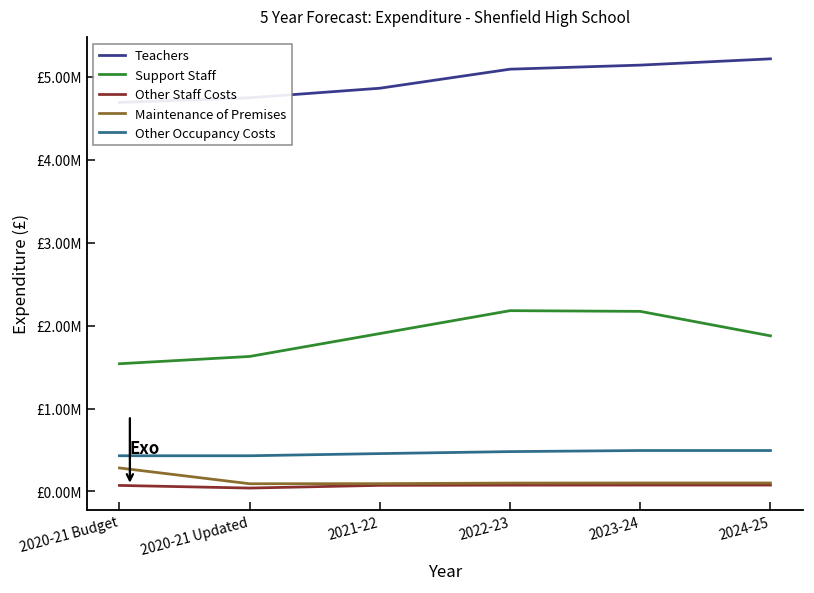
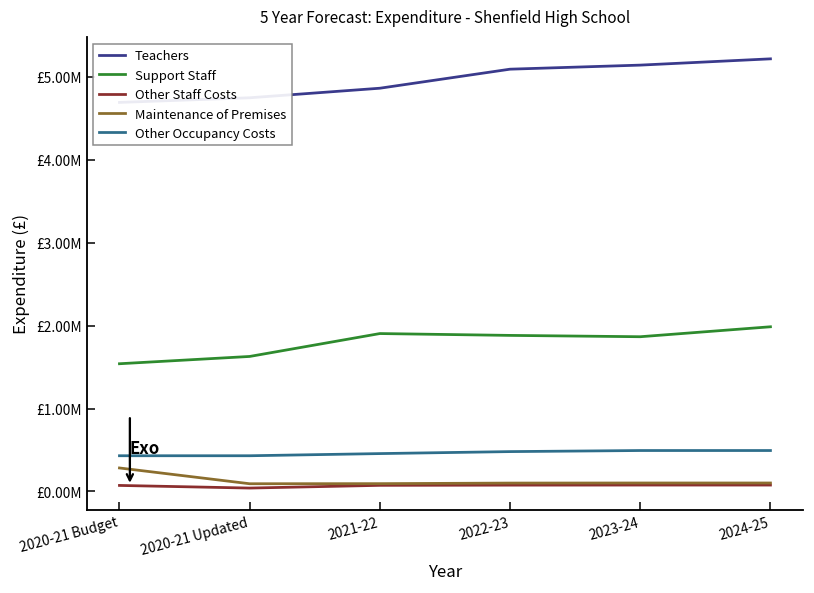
  {
    "Support Staff": {
      "2020-21 Budget": "£1500000",
      "2020-21 Updated": "£1600000",
      "2021-22": "£1900000",
-     "2022-23": "£2200000",
-     "2023-24": "£2200000",
-     "2024-25": "£1900000"
+     "2022-23": "£1900000",
+     "2023-24": "£1900000",
+     "2024-25": "£2000000"
    },
    "Other Staff Costs": {
      "2020-21 Budget": "£100000",
      "2020-21 Updated": "£0"
    },
    "Maintenance of Premises": {
      "2020-21 Budget": "£300000",
      "2020-21 Updated": "£100000"
    }
  }
